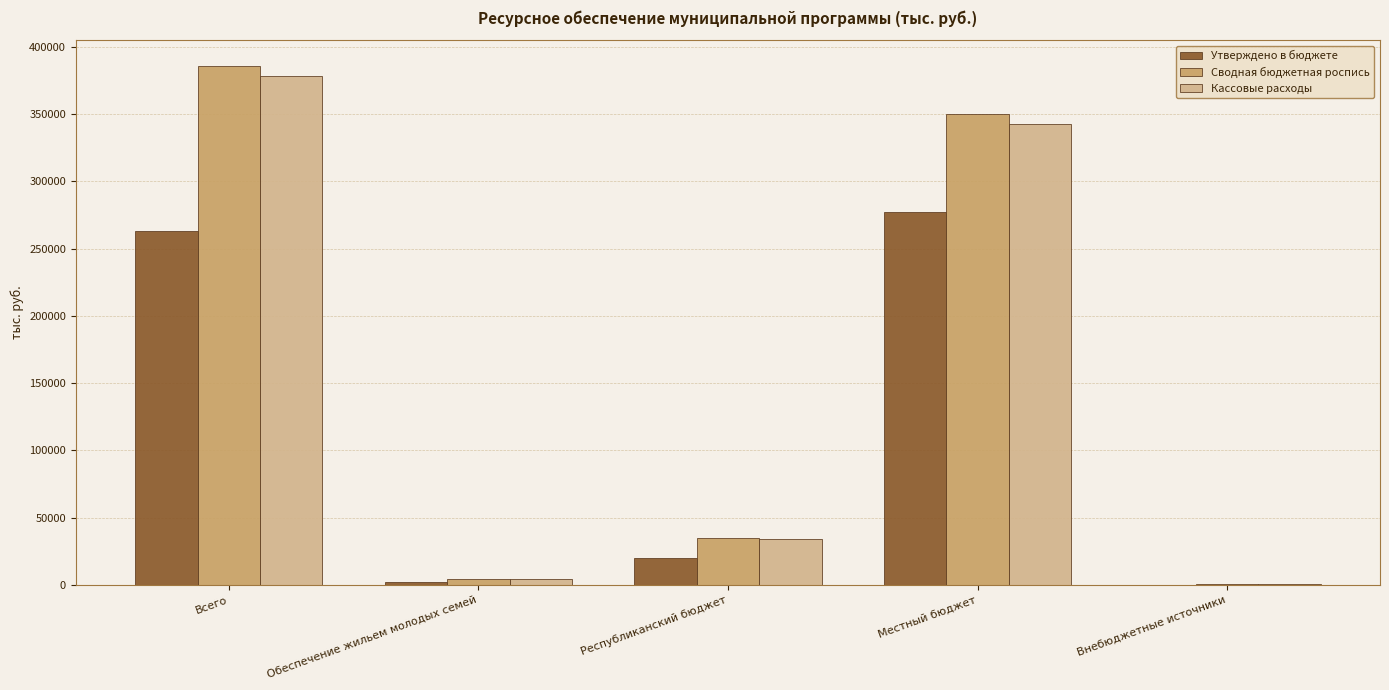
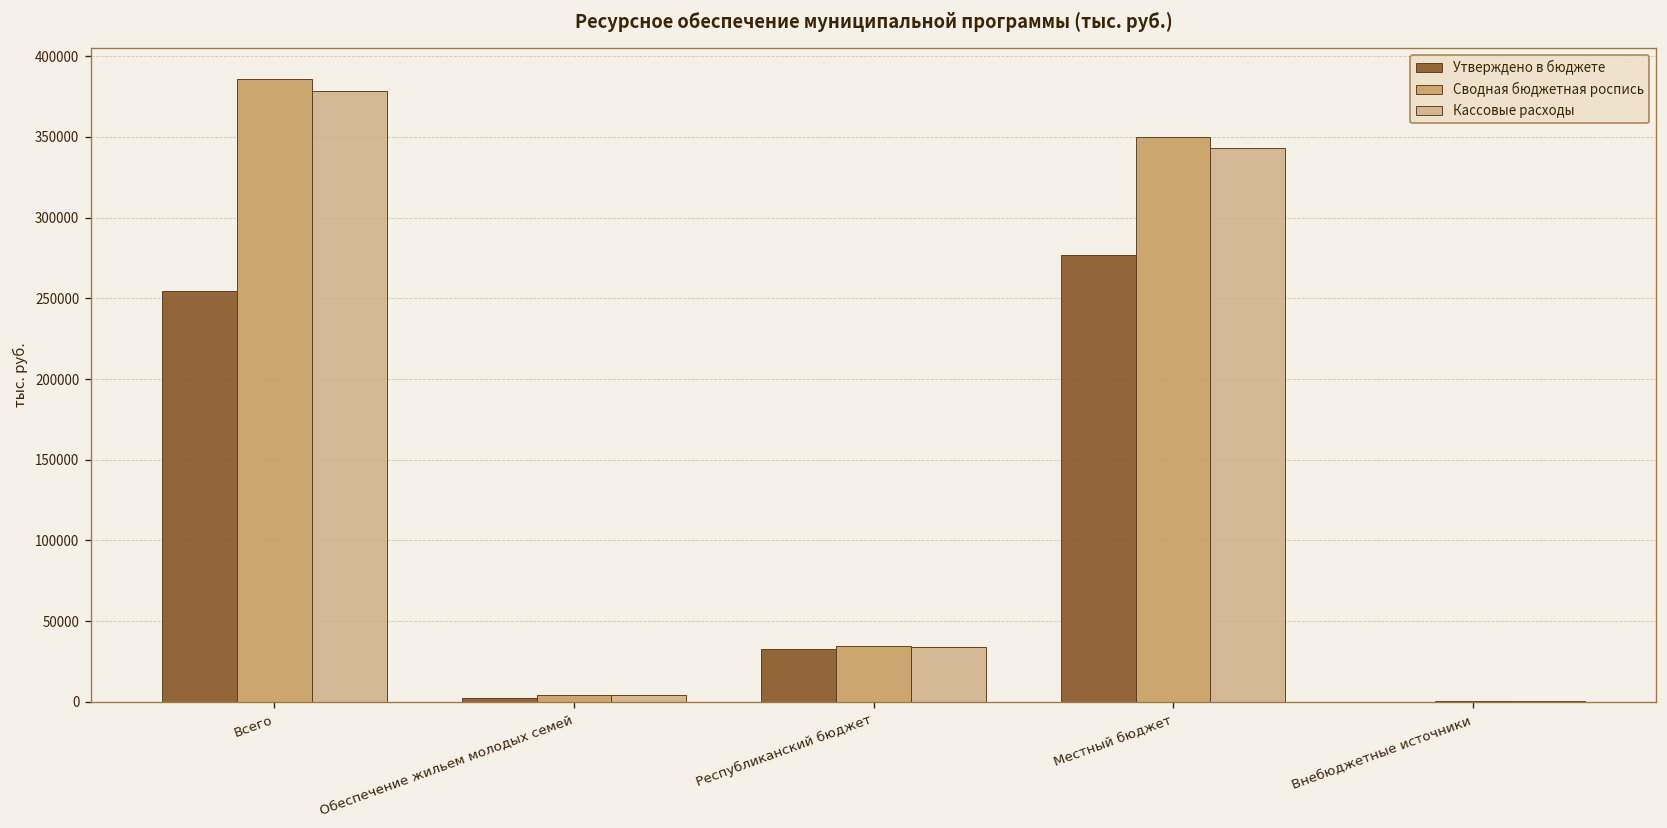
  {
    "Утверждено в бюджете": {
-     "Всего": 263000,
+     "Всего": 255000,
      "Обеспечение жильем молодых семей": 2000,
-     "Республиканский бюджет": 20000,
+     "Республиканский бюджет": 33000,
      "Местный бюджет": 277000,
      "Внебюджетные источники": 0
    }
  }
